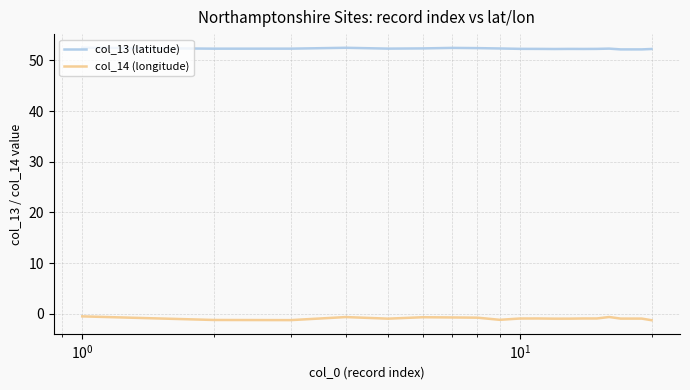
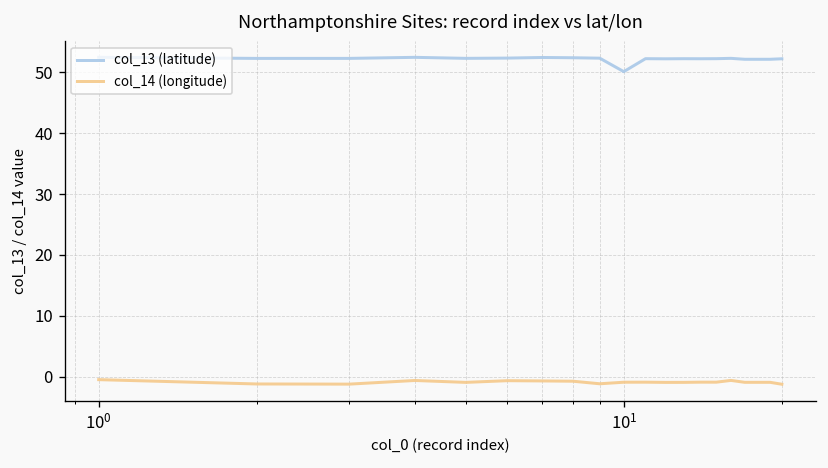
  {
    "col_13 (latitude)": {
-     "10^1": 52
+     "10^1": 50
    },
    "col_14 (longitude)": {
      "10^0": 0,
      "10^1": -1
    }
  }
